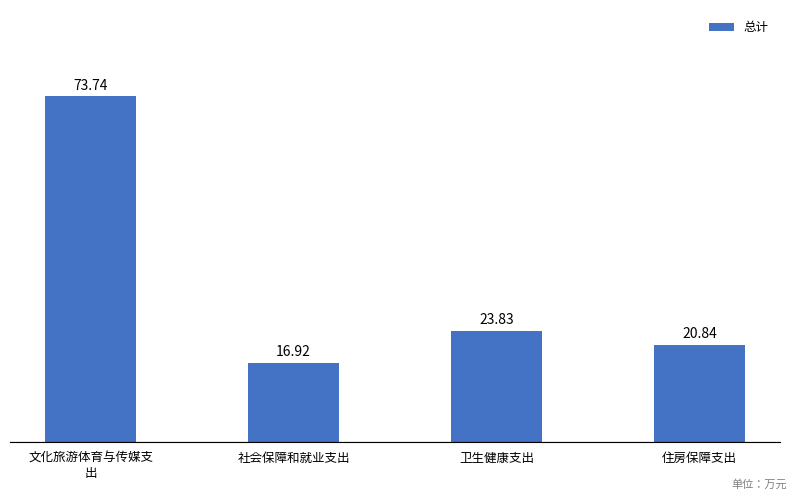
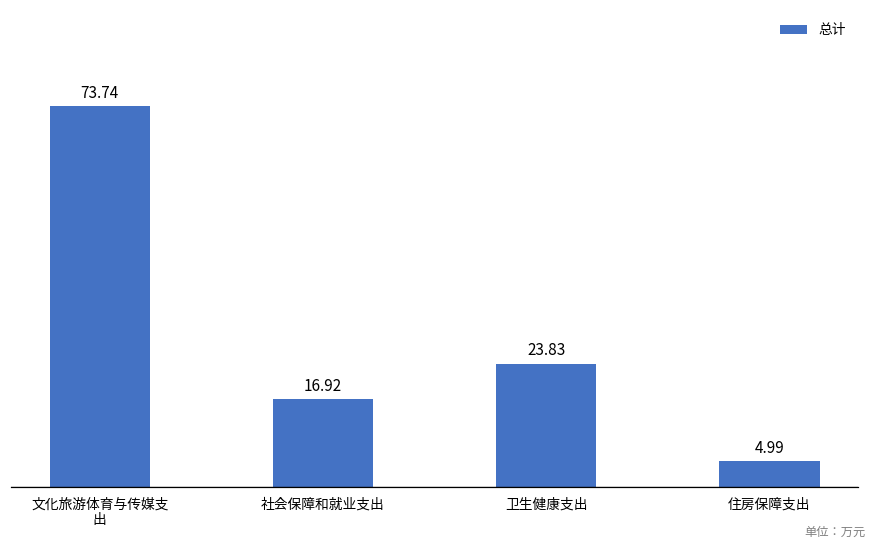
  {
    "文化旅游体育与传媒支 出": 73.74,
    "社会保障和就业支出": 16.92,
    "卫生健康支出": 23.83,
-   "住房保障支出": 20.84
+   "住房保障支出": 4.99
  }
